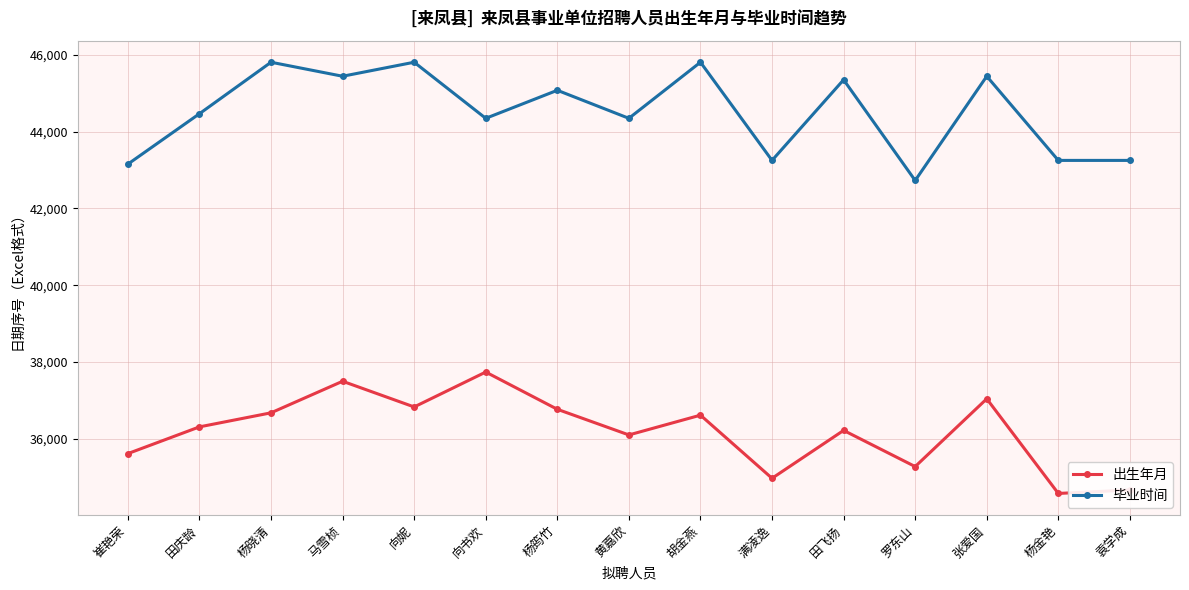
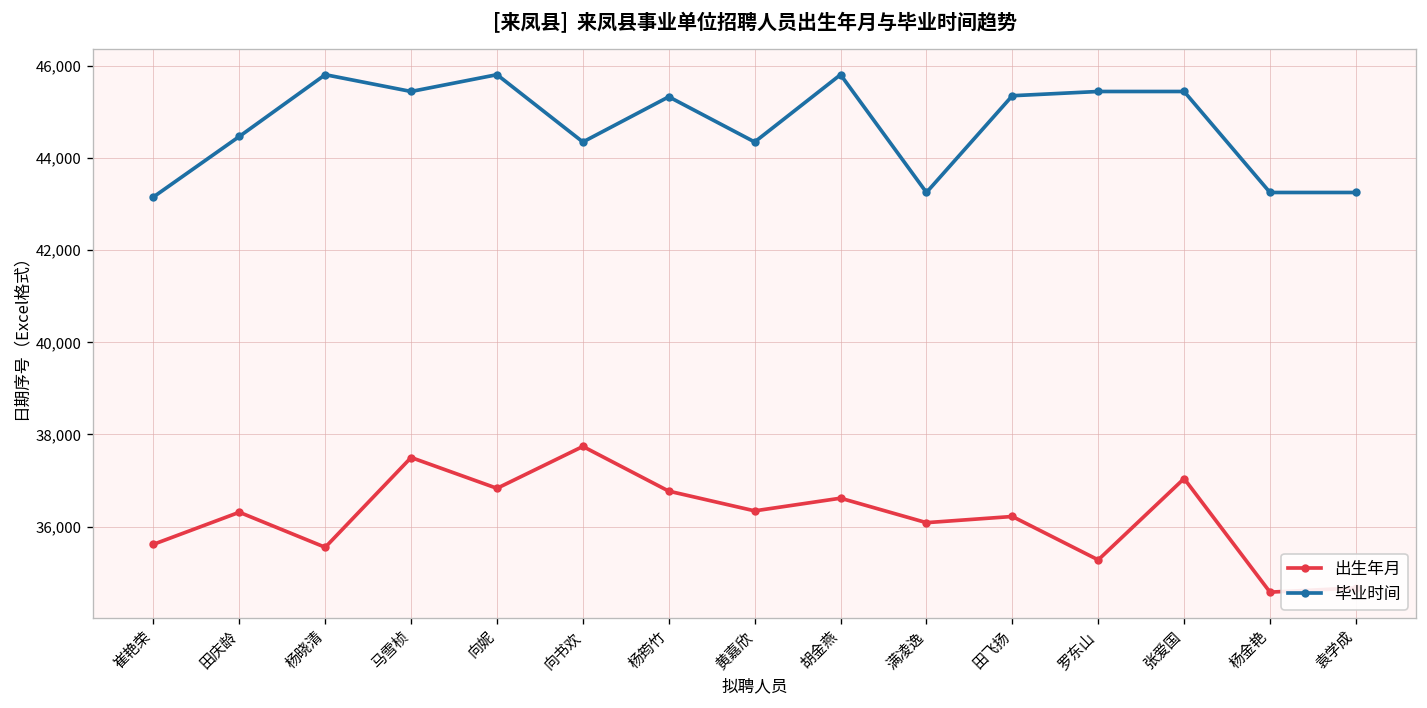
  {
    "出生年月": {
      "崔艳荣": "35,600",
      "田庆龄": "36,300",
-     "杨晓清": "36,700",
+     "杨晓清": "35,600",
      "马雪桢": "37,500",
      "向妮": "36,800",
      "向书欢": "37,700",
      "杨筠竹": "36,800",
-     "黄嘉欣": "36,100",
+     "黄嘉欣": "36,300",
      "胡金燕": "36,600",
-     "满凌逸": "35,000",
+     "满凌逸": "36,100",
      "田飞扬": "36,200",
      "罗东山": "35,300",
      "张爱国": "37,000",
      "杨金艳": "34,600"
    },
    "毕业时间": {
      "崔艳荣": "43,200",
      "田庆龄": "44,500",
      "杨晓清": "45,800",
      "马雪桢": "45,400",
      "向妮": "45,800",
      "向书欢": "44,300",
-     "杨筠竹": "45,100",
+     "杨筠竹": "45,300",
      "黄嘉欣": "44,300",
      "胡金燕": "45,800",
      "满凌逸": "43,300",
      "田飞扬": "45,400",
-     "罗东山": "42,700",
+     "罗东山": "45,400",
      "张爱国": "45,400",
      "杨金艳": "43,300",
      "袁学成": "43,300"
    }
  }
